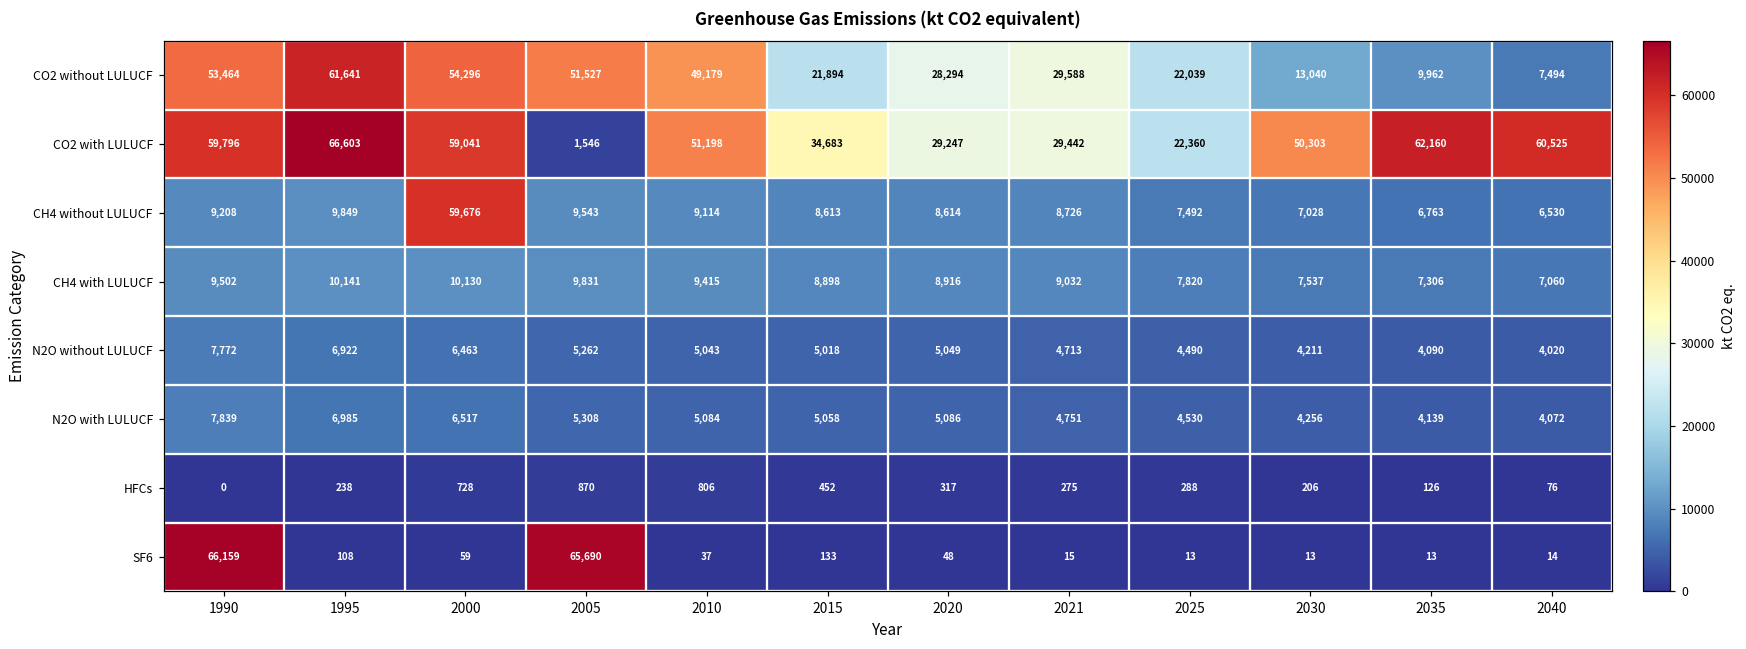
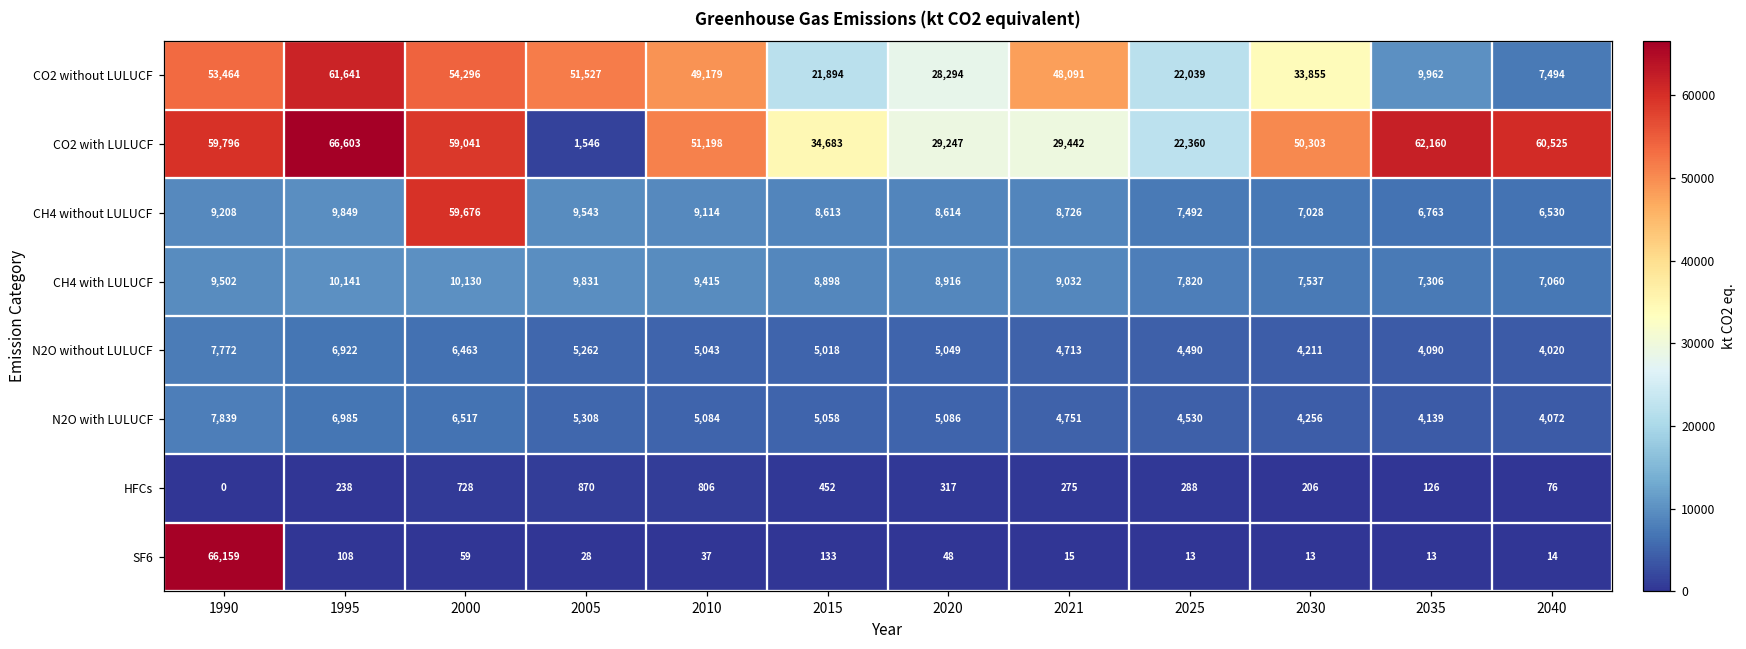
  {
    "CO2 without LULUCF": {
      "1990": "53,464",
      "1995": "61,641",
      "2000": "54,296",
      "2005": "51,527",
      "2010": "49,179",
      "2015": "21,894",
      "2020": "28,294",
-     "2021": "29,588",
+     "2021": "48,091",
      "2025": "22,039",
-     "2030": "13,040",
+     "2030": "33,855",
      "2035": "9,962",
      "2040": "7,494"
    },
    "CO2 with LULUCF": {
      "1990": "59,796",
      "1995": "66,603",
      "2000": "59,041",
      "2005": "1,546",
      "2010": "51,198",
      "2015": "34,683",
      "2020": "29,247",
      "2021": "29,442",
      "2025": "22,360",
      "2030": "50,303",
      "2035": "62,160",
      "2040": "60,525"
    },
    "CH4 without LULUCF": {
      "1990": "9,208",
      "1995": "9,849",
      "2000": "59,676",
      "2005": "9,543",
      "2010": "9,114",
      "2015": "8,613",
      "2020": "8,614",
      "2021": "8,726",
      "2025": "7,492",
      "2030": "7,028",
      "2035": "6,763",
      "2040": "6,530"
    },
    "CH4 with LULUCF": {
      "1990": "9,502",
      "1995": "10,141",
      "2000": "10,130",
      "2005": "9,831",
      "2010": "9,415",
      "2015": "8,898",
      "2020": "8,916",
      "2021": "9,032",
      "2025": "7,820",
      "2030": "7,537",
      "2035": "7,306",
      "2040": "7,060"
    },
    "N2O without LULUCF": {
      "1990": "7,772",
      "1995": "6,922",
      "2000": "6,463",
      "2005": "5,262",
      "2010": "5,043",
      "2015": "5,018",
      "2020": "5,049",
      "2021": "4,713",
      "2025": "4,490",
      "2030": "4,211",
      "2035": "4,090",
      "2040": "4,020"
    },
    "N2O with LULUCF": {
      "1990": "7,839",
      "1995": "6,985",
      "2000": "6,517",
      "2005": "5,308",
      "2010": "5,084",
      "2015": "5,058",
      "2020": "5,086",
      "2021": "4,751",
      "2025": "4,530",
      "2030": "4,256",
      "2035": "4,139",
      "2040": "4,072"
    },
    "HFCs": {
      "1990": "0",
      "1995": "238",
      "2000": "728",
      "2005": "870",
      "2010": "806",
      "2015": "452",
      "2020": "317",
      "2021": "275",
      "2025": "288",
      "2030": "206",
      "2035": "126",
      "2040": "76"
    },
    "SF6": {
      "1990": "66,159",
      "1995": "108",
      "2000": "59",
-     "2005": "65,690",
+     "2005": "28",
      "2010": "37",
      "2015": "133",
      "2020": "48",
      "2021": "15",
      "2025": "13",
      "2030": "13",
      "2035": "13",
      "2040": "14"
    }
  }
